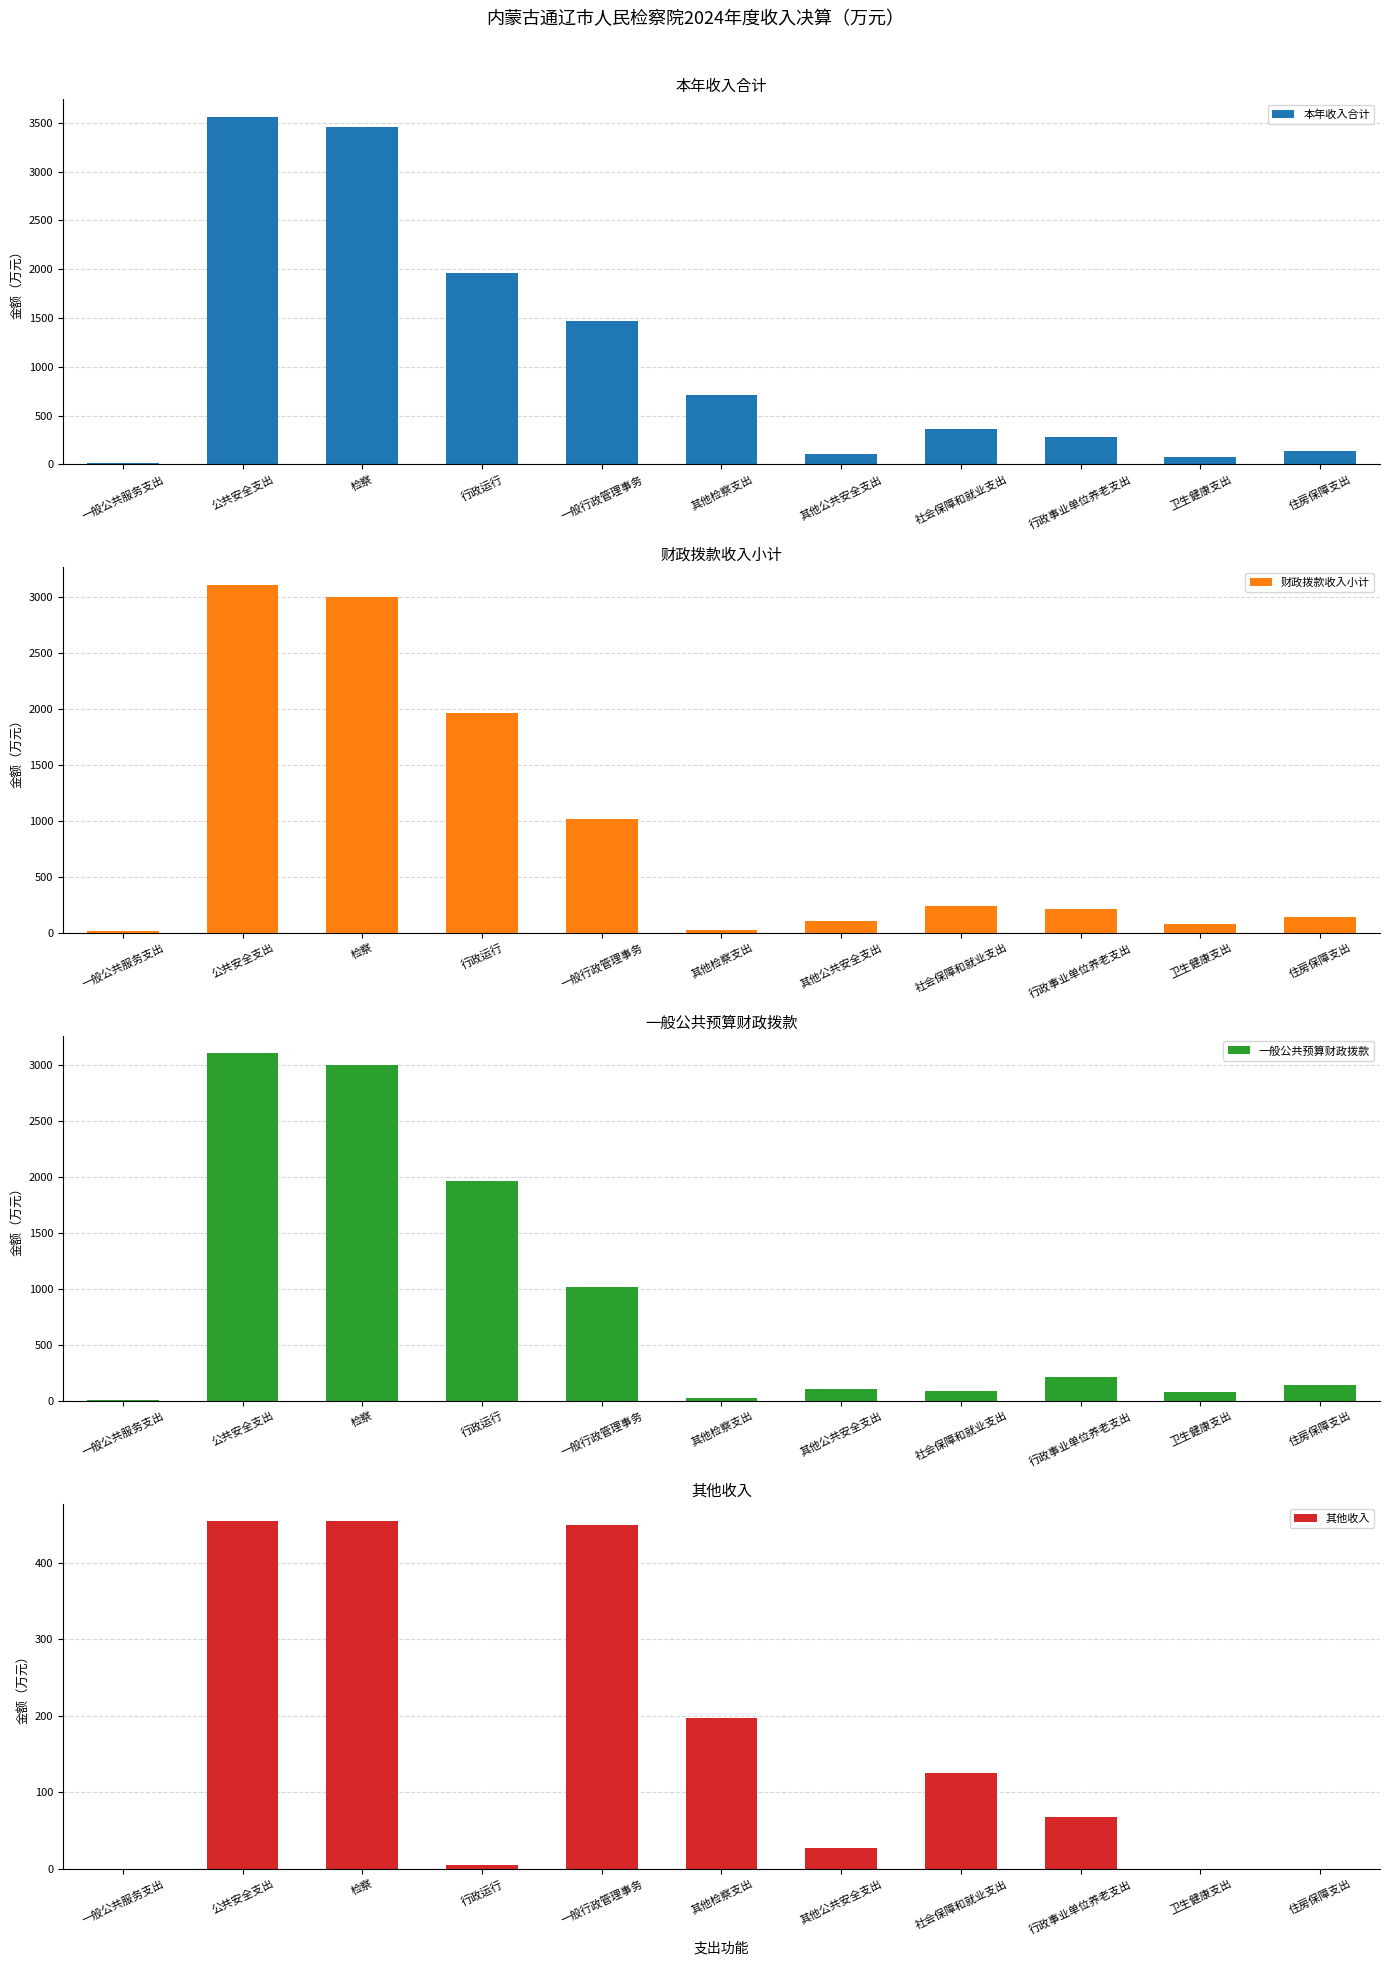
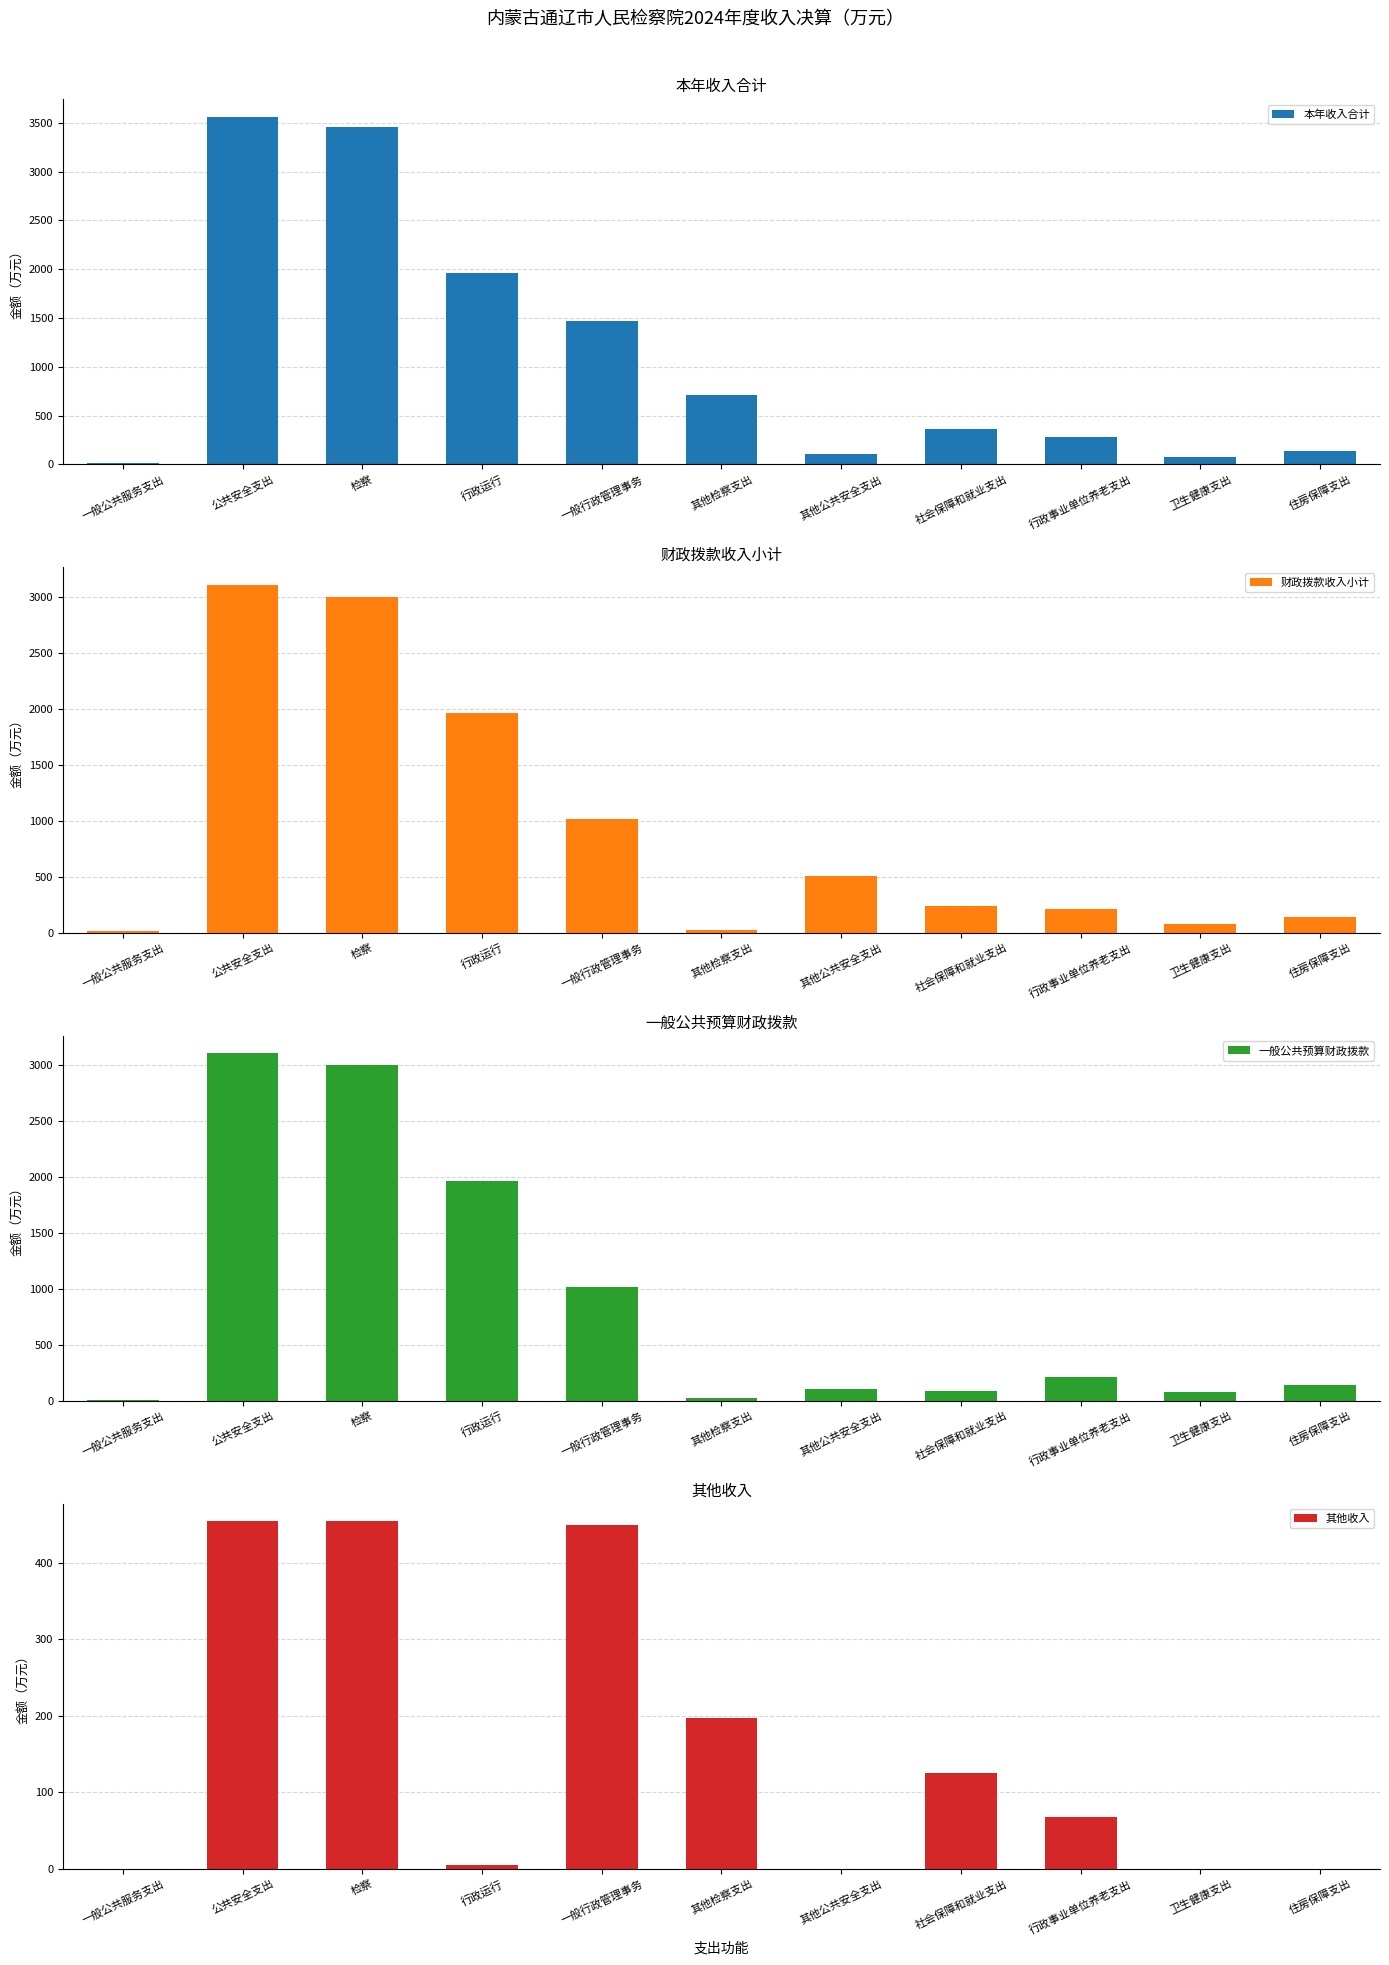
  {
    "本年收入合计": {
      "公共安全支出": 3600,
      "检察": 3500,
      "行政运行": 2000,
      "一般行政管理事务": 1500,
      "其他检察支出": 700,
      "其他公共安全支出": 100,
      "社会保障和就业支出": 400,
      "行政事业单位养老支出": 300,
      "卫生健康支出": 100,
      "住房保障支出": 100
    },
    "财政拨款收入小计": {
      "公共安全支出": 3110,
      "检察": 3000,
      "行政运行": 1960,
      "一般行政管理事务": 1020,
      "其他检察支出": 30,
-     "其他公共安全支出": 110,
+     "其他公共安全支出": 510,
      "社会保障和就业支出": 240,
      "行政事业单位养老支出": 210,
      "卫生健康支出": 80,
      "住房保障支出": 140
    },
    "一般公共预算财政拨款": {
      "公共安全支出": 3110,
      "检察": 3000,
      "行政运行": 1960,
      "一般行政管理事务": 1020,
      "其他检察支出": 30,
      "其他公共安全支出": 110,
      "社会保障和就业支出": 90,
      "行政事业单位养老支出": 210,
      "卫生健康支出": 80,
      "住房保障支出": 140
    },
    "其他收入": {
      "一般公共服务支出": 0,
      "公共安全支出": 450,
      "检察": 450,
      "行政运行": 10,
      "一般行政管理事务": 450,
      "其他检察支出": 200,
-     "其他公共安全支出": 30,
+     "其他公共安全支出": 0,
      "社会保障和就业支出": 130,
      "行政事业单位养老支出": 70,
      "卫生健康支出": 0,
      "住房保障支出": 0
    }
  }
